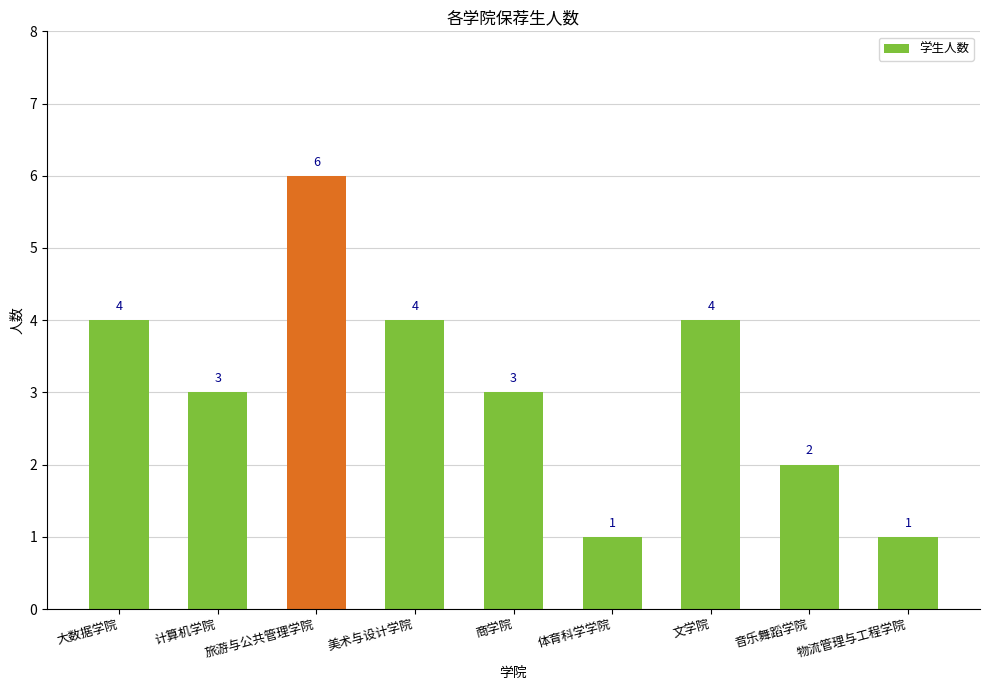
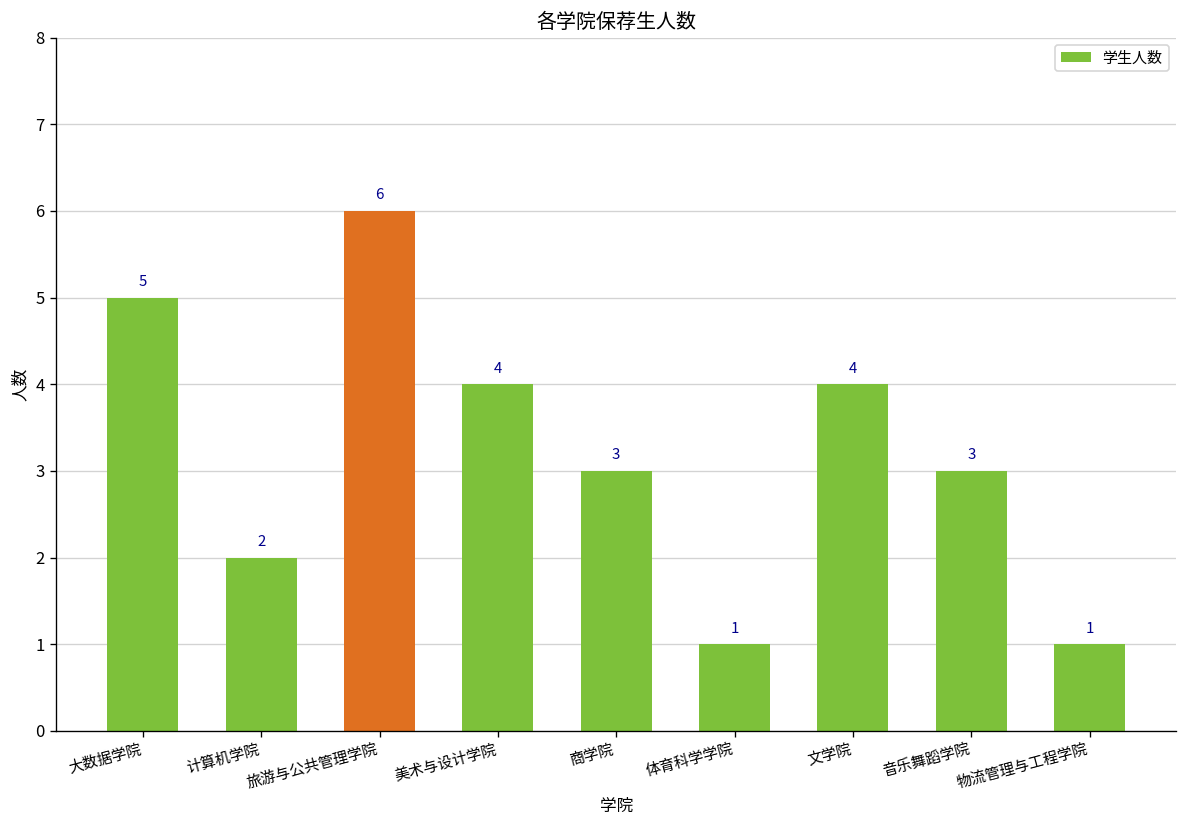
  {
-   "大数据学院": 4,
-   "计算机学院": 3,
+   "大数据学院": 5,
+   "计算机学院": 2,
    "旅游与公共管理学院": 6,
    "美术与设计学院": 4,
    "商学院": 3,
    "体育科学学院": 1,
    "文学院": 4,
-   "音乐舞蹈学院": 2,
+   "音乐舞蹈学院": 3,
    "物流管理与工程学院": 1
  }
